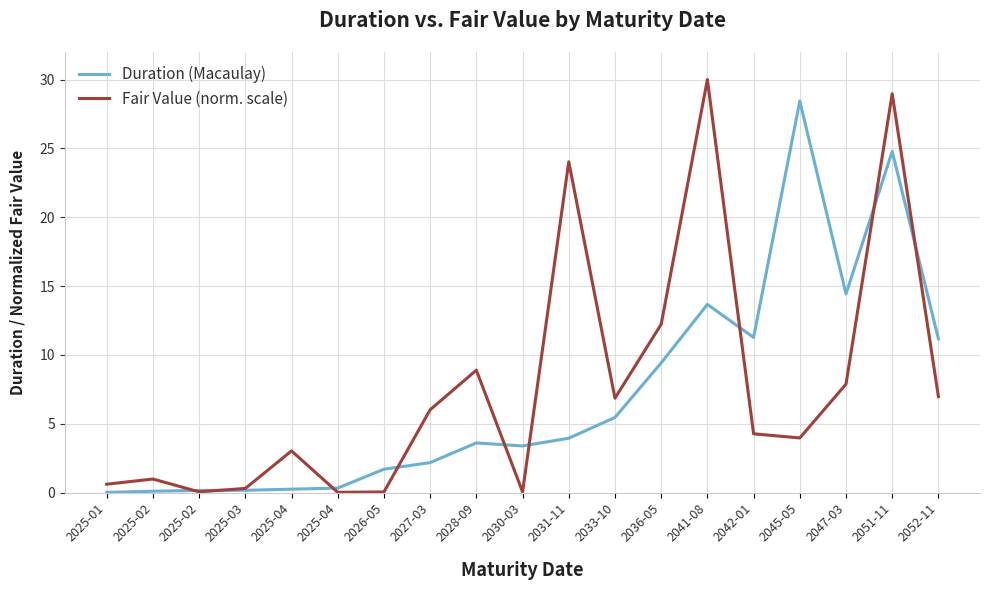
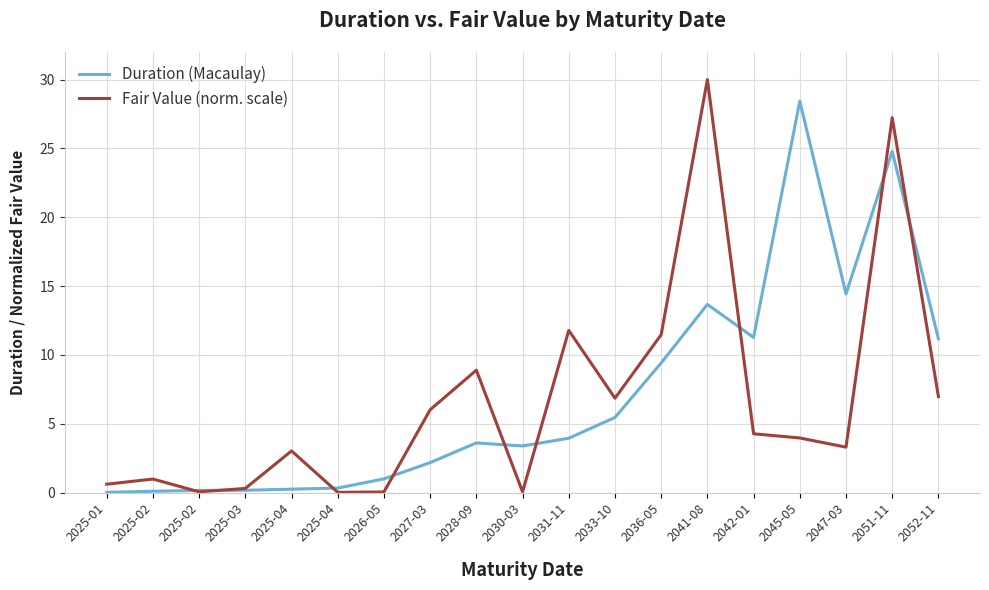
  {
    "Duration (Macaulay)": {
      "2025-01": 0.0,
-     "2026-05": 1.7,
+     "2026-05": 1.0,
      "2027-03": 2.2,
      "2028-09": 3.6,
      "2030-03": 3.4,
      "2031-11": 4.0,
      "2033-10": 5.5,
      "2036-05": 9.4,
      "2041-08": 13.7,
      "2042-01": 11.3,
      "2045-05": 28.4,
      "2047-03": 14.4,
      "2051-11": 24.8,
      "2052-11": 11.2
    },
    "Fair Value (norm. scale)": {
      "2025-01": 0.6,
      "2026-05": 0.1,
      "2027-03": 6.0,
      "2028-09": 8.9,
      "2030-03": 0.1,
-     "2031-11": 24.0,
+     "2031-11": 11.8,
      "2033-10": 6.9,
-     "2036-05": 12.2,
+     "2036-05": 11.5,
      "2041-08": 30.0,
      "2042-01": 4.3,
      "2045-05": 4.0,
-     "2047-03": 7.9,
-     "2051-11": 29.0,
+     "2047-03": 3.3,
+     "2051-11": 27.2,
      "2052-11": 7.0
    }
  }
